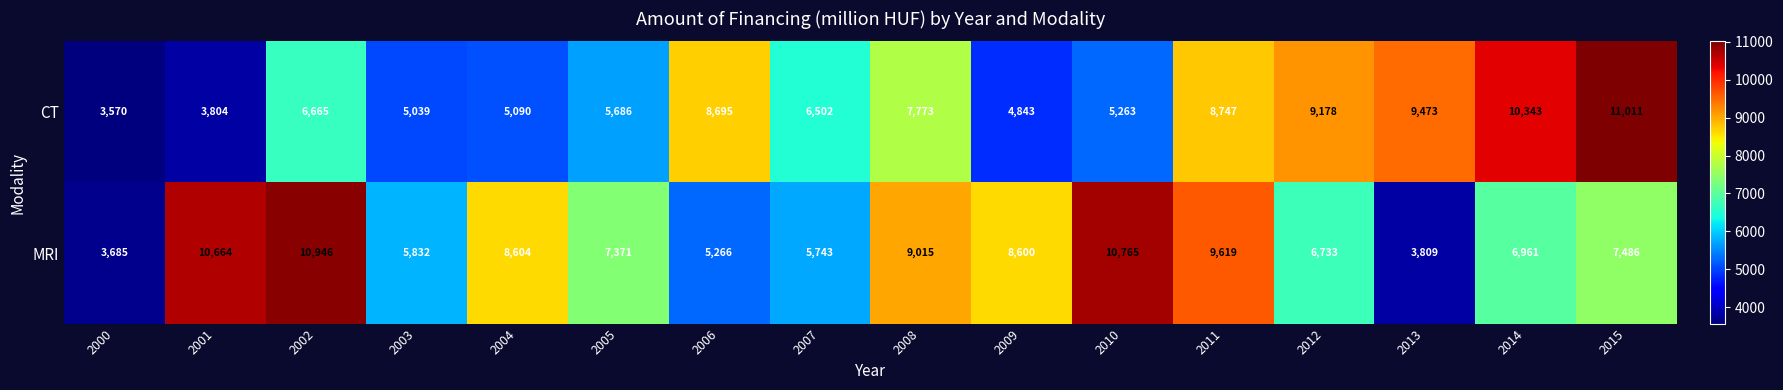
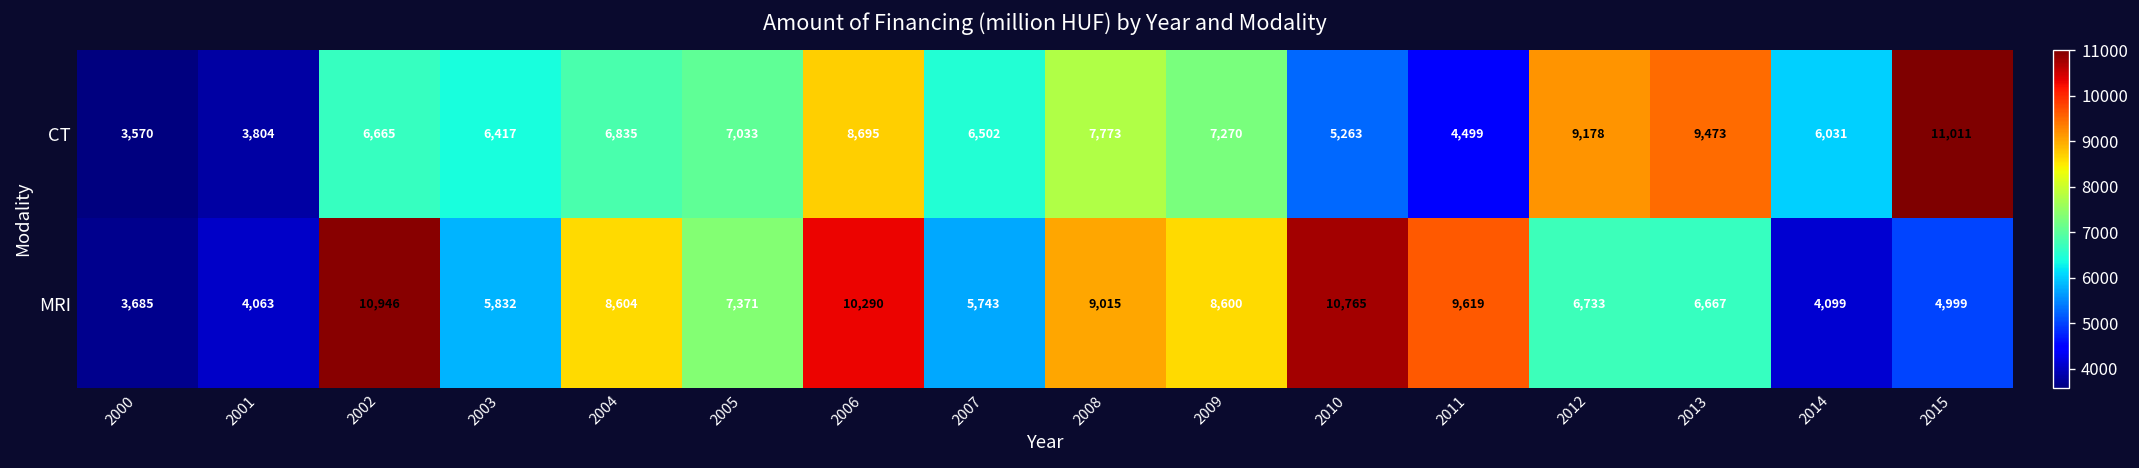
  {
    "CT": {
      "2000": "3,570",
      "2001": "3,804",
      "2002": "6,665",
-     "2003": "5,039",
-     "2004": "5,090",
-     "2005": "5,686",
+     "2003": "6,417",
+     "2004": "6,835",
+     "2005": "7,033",
      "2006": "8,695",
      "2007": "6,502",
      "2008": "7,773",
-     "2009": "4,843",
+     "2009": "7,270",
      "2010": "5,263",
-     "2011": "8,747",
+     "2011": "4,499",
      "2012": "9,178",
      "2013": "9,473",
-     "2014": "10,343",
+     "2014": "6,031",
      "2015": "11,011"
    },
    "MRI": {
      "2000": "3,685",
-     "2001": "10,664",
+     "2001": "4,063",
      "2002": "10,946",
      "2003": "5,832",
      "2004": "8,604",
      "2005": "7,371",
-     "2006": "5,266",
+     "2006": "10,290",
      "2007": "5,743",
      "2008": "9,015",
      "2009": "8,600",
      "2010": "10,765",
      "2011": "9,619",
      "2012": "6,733",
-     "2013": "3,809",
-     "2014": "6,961",
-     "2015": "7,486"
+     "2013": "6,667",
+     "2014": "4,099",
+     "2015": "4,999"
    }
  }
